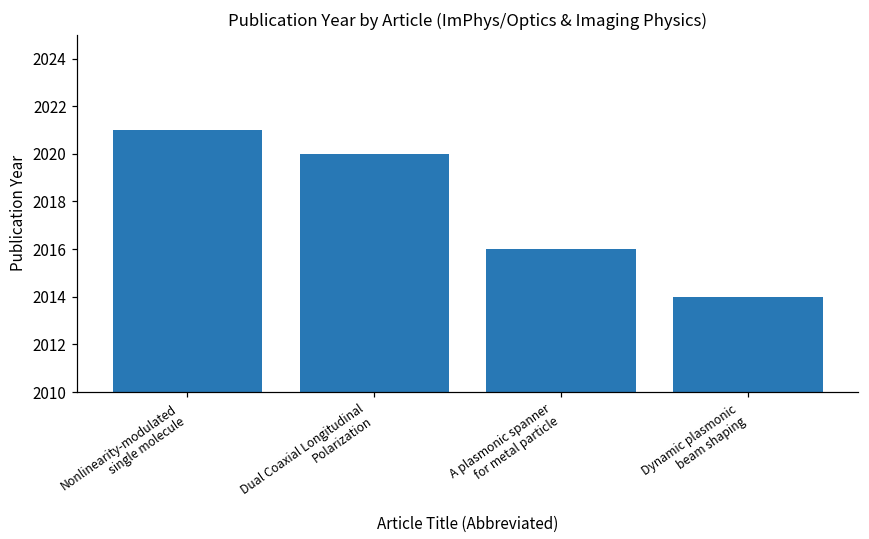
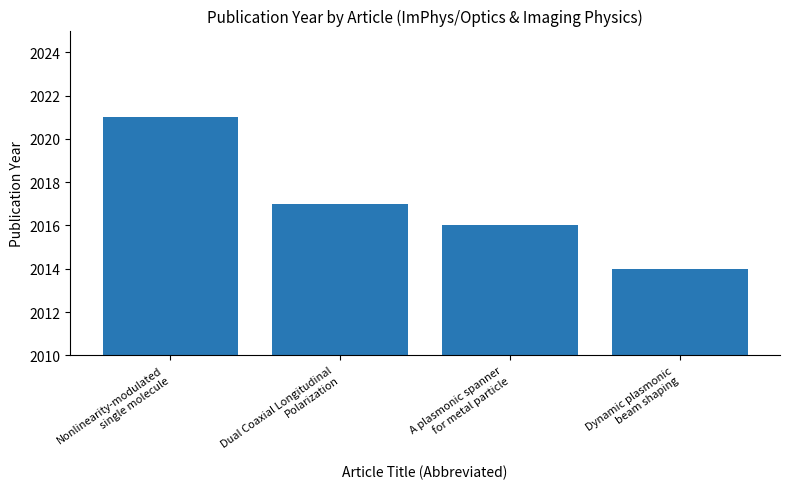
  {
    "Nonlinearity-modulated single molecule": 2021,
-   "Dual Coaxial Longitudinal Polarization": 2020,
+   "Dual Coaxial Longitudinal Polarization": 2017,
    "A plasmonic spanner for metal particle": 2016,
    "Dynamic plasmonic beam shaping": 2014
  }
